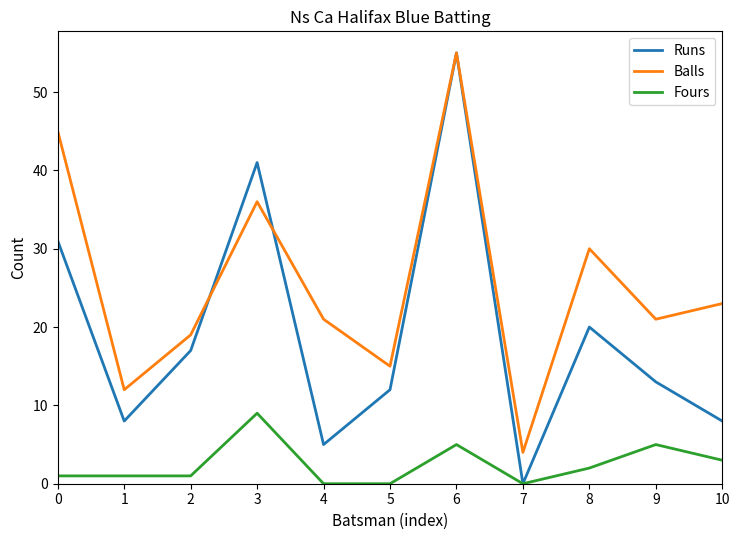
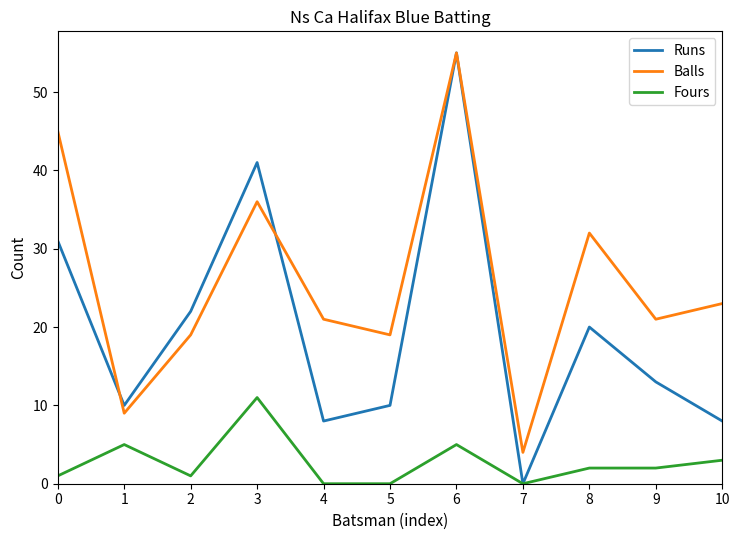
  {
    "Runs": {
      "0": 31,
-     "1": 8,
-     "2": 17,
+     "1": 10,
+     "2": 22,
      "3": 41,
-     "4": 5,
-     "5": 12,
+     "4": 8,
+     "5": 10,
      "8": 20,
      "9": 13,
      "10": 8
    },
    "Balls": {
      "0": 45,
-     "1": 12,
+     "1": 9,
      "2": 19,
      "3": 36,
      "4": 21,
-     "5": 15,
+     "5": 19,
      "7": 4,
-     "8": 30,
+     "8": 32,
      "9": 21,
      "10": 23
    },
    "Fours": {
      "0": 1,
-     "1": 1,
+     "1": 5,
      "2": 1,
-     "3": 9,
+     "3": 11,
      "4": 0,
      "5": 0,
      "6": 5,
      "8": 2,
-     "9": 5,
+     "9": 2,
      "10": 3
    }
  }
